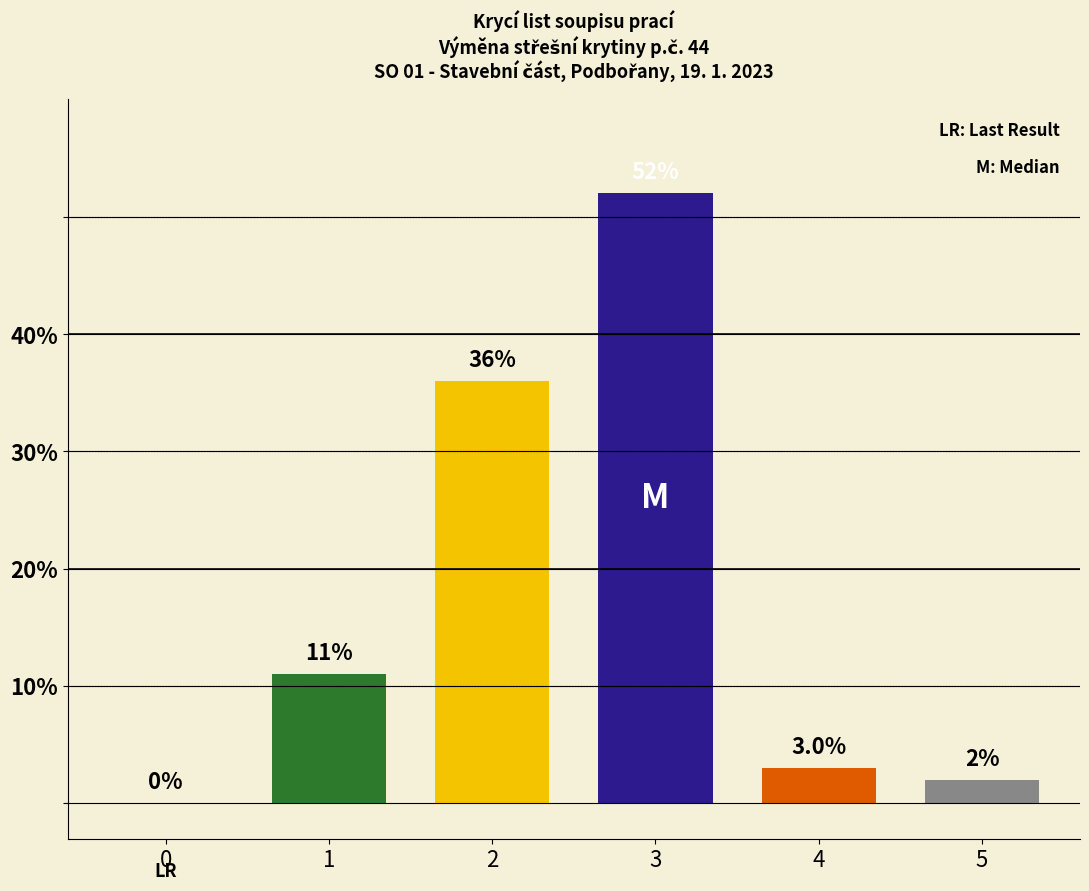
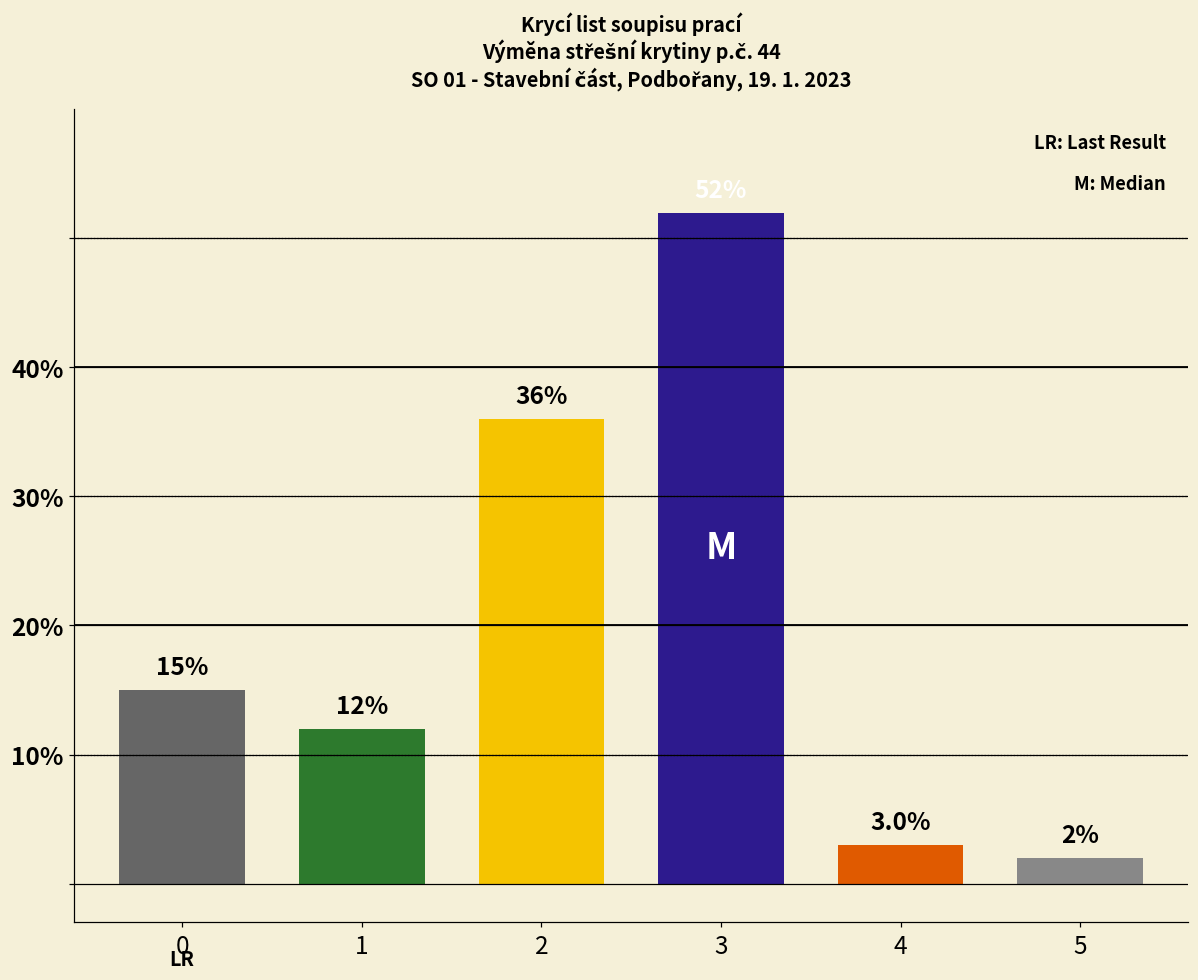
  {
-   "0": "0%",
-   "1": "11%",
+   "0": "15%",
+   "1": "12%",
    "2": "36%",
    "4": "3.0%",
    "5": "2%"
  }
